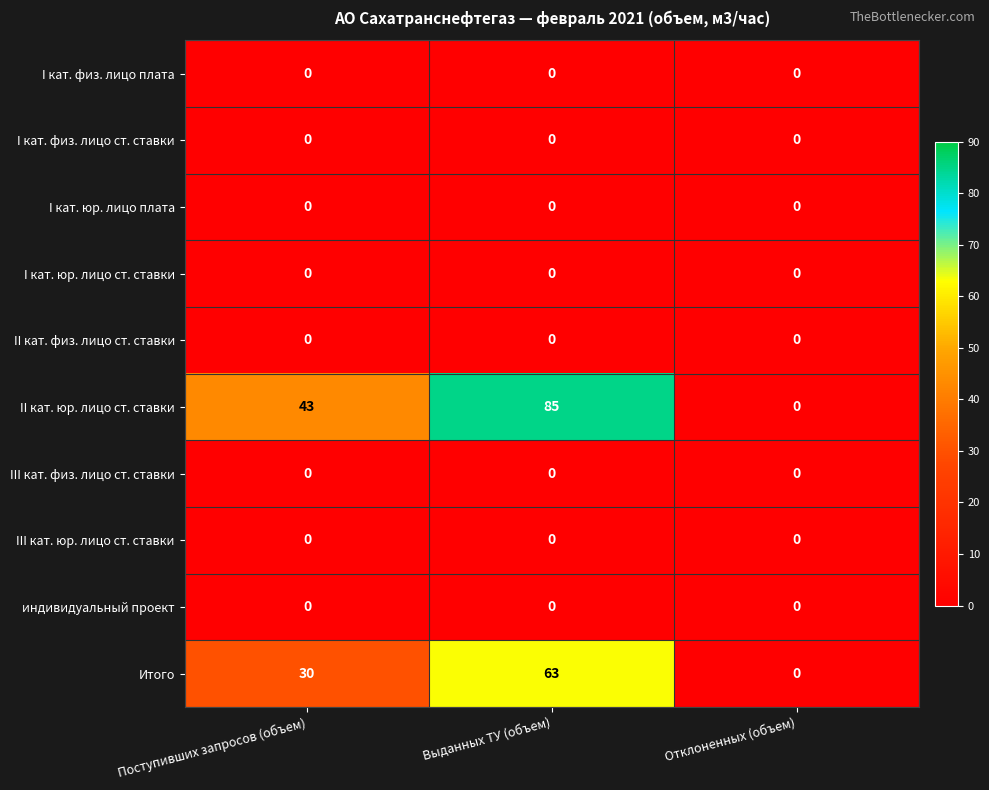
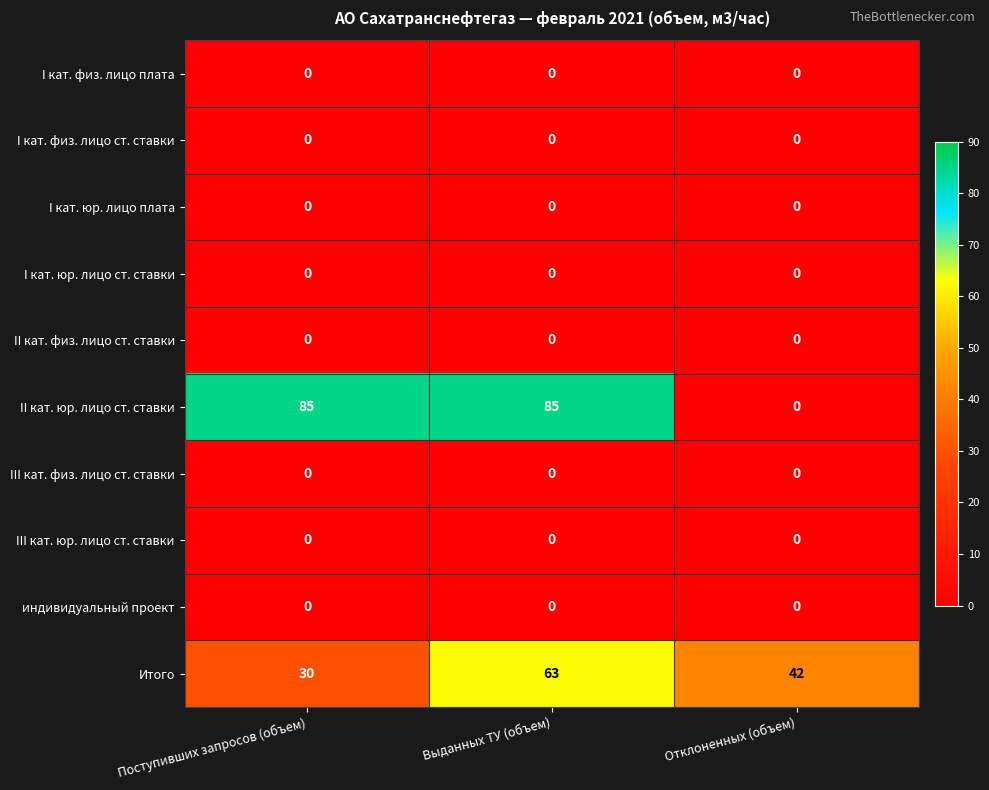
  {
    "I кат. физ. лицо плата": {
      "Поступивших запросов (объем)": 0,
      "Выданных ТУ (объем)": 0,
      "Отклоненных (объем)": 0
    },
    "I кат. физ. лицо ст. ставки": {
      "Поступивших запросов (объем)": 0,
      "Выданных ТУ (объем)": 0,
      "Отклоненных (объем)": 0
    },
    "I кат. юр. лицо плата": {
      "Поступивших запросов (объем)": 0,
      "Выданных ТУ (объем)": 0,
      "Отклоненных (объем)": 0
    },
    "I кат. юр. лицо ст. ставки": {
      "Поступивших запросов (объем)": 0,
      "Выданных ТУ (объем)": 0,
      "Отклоненных (объем)": 0
    },
    "II кат. физ. лицо ст. ставки": {
      "Поступивших запросов (объем)": 0,
      "Выданных ТУ (объем)": 0,
      "Отклоненных (объем)": 0
    },
    "II кат. юр. лицо ст. ставки": {
-     "Поступивших запросов (объем)": 43,
+     "Поступивших запросов (объем)": 85,
      "Выданных ТУ (объем)": 85,
      "Отклоненных (объем)": 0
    },
    "III кат. физ. лицо ст. ставки": {
      "Поступивших запросов (объем)": 0,
      "Выданных ТУ (объем)": 0,
      "Отклоненных (объем)": 0
    },
    "III кат. юр. лицо ст. ставки": {
      "Поступивших запросов (объем)": 0,
      "Выданных ТУ (объем)": 0,
      "Отклоненных (объем)": 0
    },
    "индивидуальный проект": {
      "Поступивших запросов (объем)": 0,
      "Выданных ТУ (объем)": 0,
      "Отклоненных (объем)": 0
    },
    "Итого": {
      "Поступивших запросов (объем)": 30,
      "Выданных ТУ (объем)": 63,
-     "Отклоненных (объем)": 0
+     "Отклоненных (объем)": 42
    }
  }
